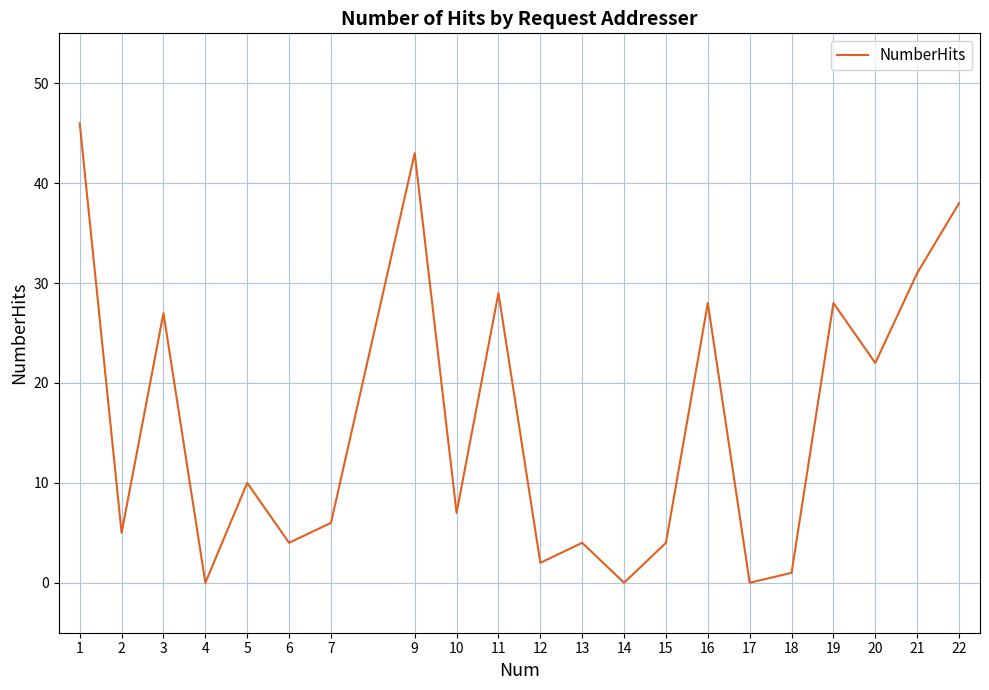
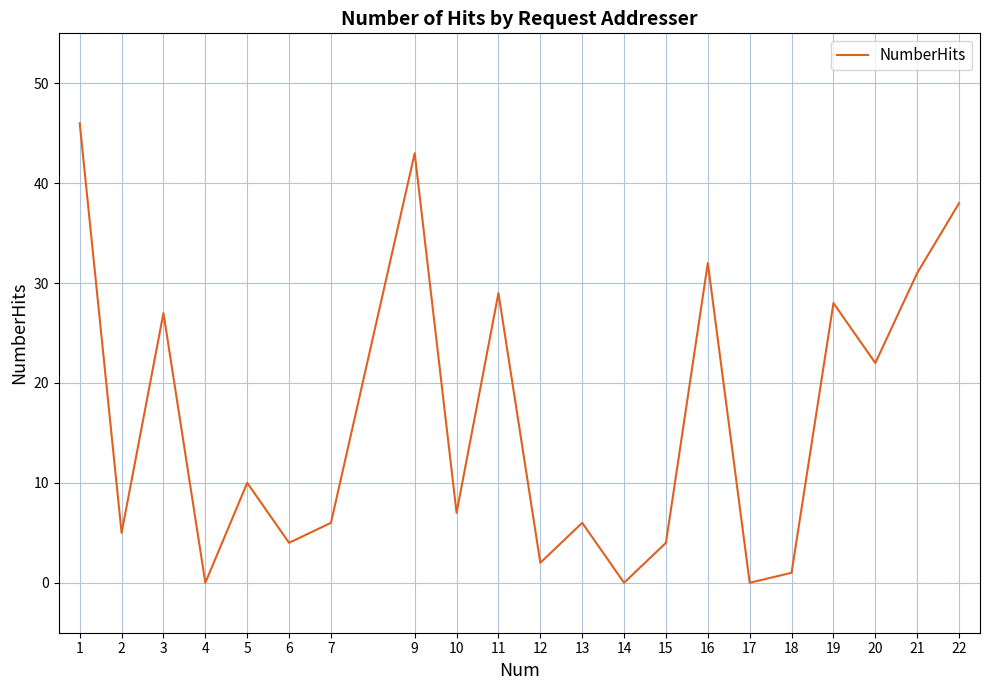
  {
    "1": 46,
    "2": 5,
    "3": 27,
    "4": 0,
    "5": 10,
    "6": 4,
    "7": 6,
    "9": 43,
    "10": 7,
    "11": 29,
    "12": 2,
-   "13": 4,
+   "13": 6,
    "14": 0,
    "15": 4,
-   "16": 28,
+   "16": 32,
    "17": 0,
    "18": 1,
    "19": 28,
    "20": 22,
    "21": 31,
    "22": 38
  }
